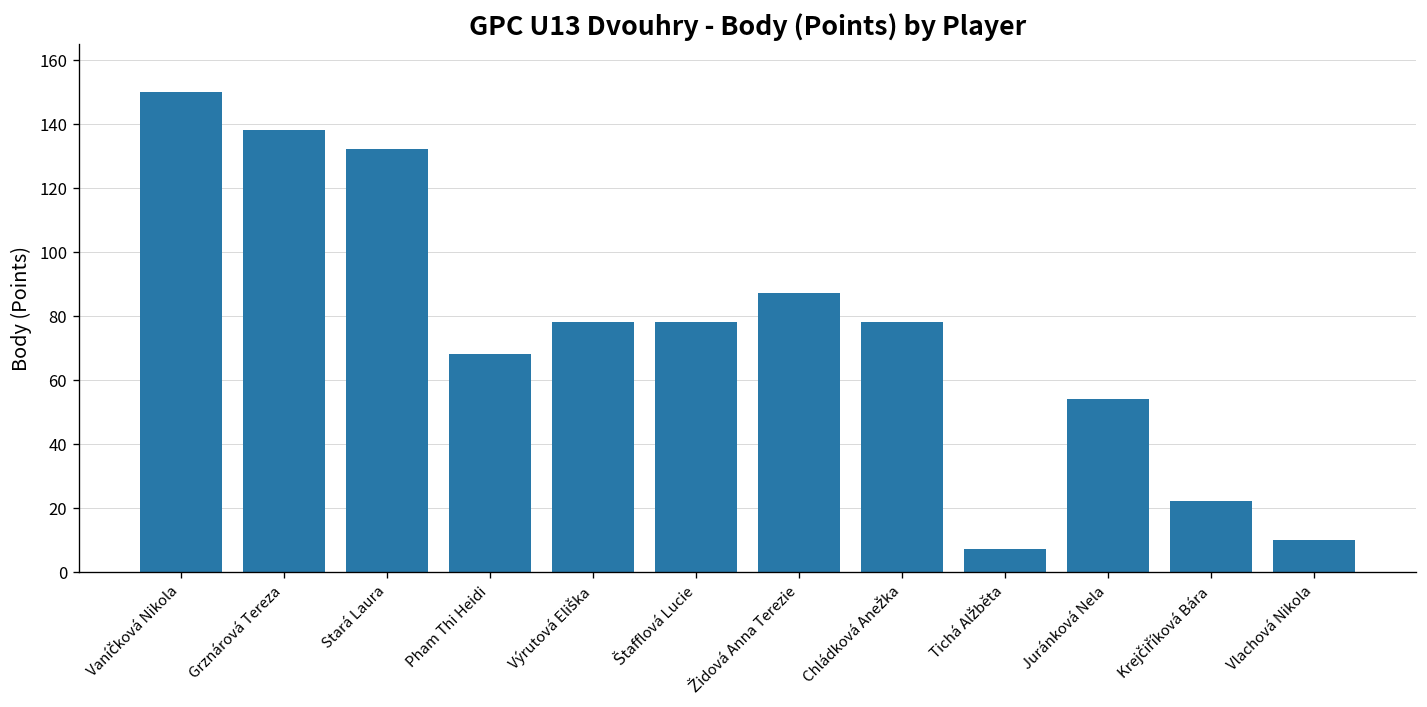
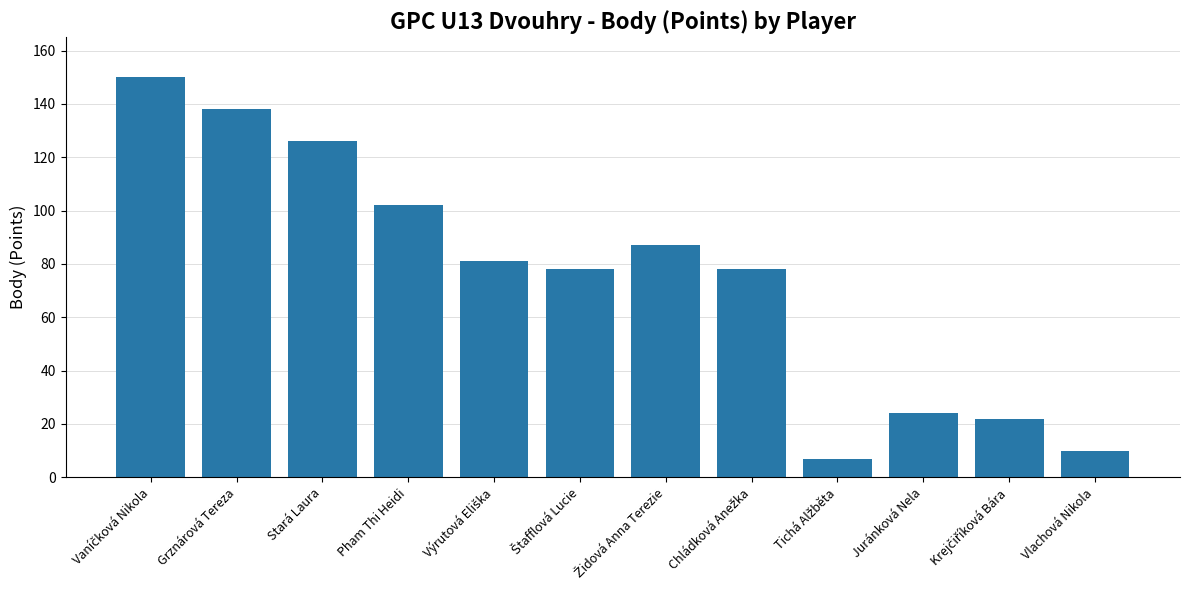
  {
    "Vaníčková Nikola": 150,
    "Grznárová Tereza": 138,
-   "Stará Laura": 132,
-   "Pham Thi Heidi": 68,
-   "Výrutová Eliška": 78,
+   "Stará Laura": 126,
+   "Pham Thi Heidi": 102,
+   "Výrutová Eliška": 81,
    "Štafflová Lucie": 78,
    "Židová Anna Terezie": 87,
    "Chládková Anežka": 78,
    "Tichá Alžběta": 7,
-   "Juránková Nela": 54,
+   "Juránková Nela": 24,
    "Krejčiříková Bára": 22,
    "Vlachová Nikola": 10
  }
